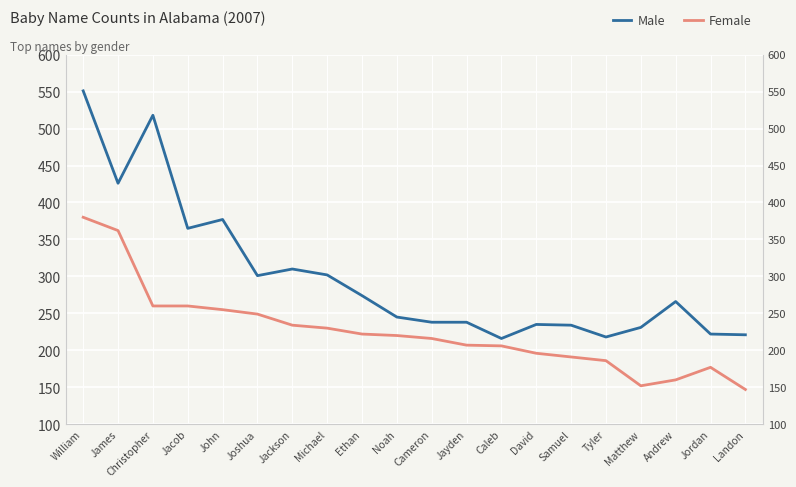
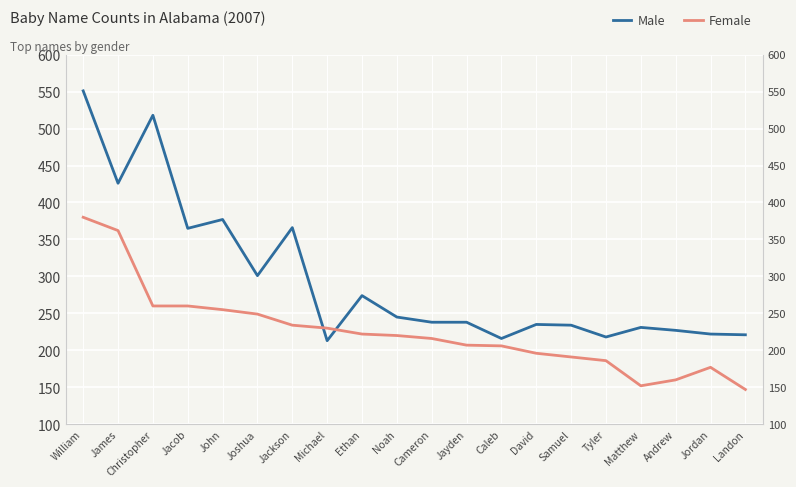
  {
    "Male": {
      "William": 550,
      "James": 430,
      "Christopher": 520,
      "Jacob": 370,
      "John": 380,
      "Joshua": 300,
-     "Jackson": 310,
-     "Michael": 300,
+     "Jackson": 370,
+     "Michael": 210,
      "Ethan": 270,
      "Noah": 250,
      "Cameron": 240,
      "Jayden": 240,
      "Caleb": 220,
      "David": 240,
      "Samuel": 230,
      "Tyler": 220,
      "Matthew": 230,
-     "Andrew": 270,
+     "Andrew": 230,
      "Jordan": 220,
      "Landon": 220
    },
    "Female": {
      "William": 380,
      "James": 360,
      "Christopher": 260,
      "Jacob": 260,
      "John": 260,
      "Joshua": 250,
      "Jackson": 230,
      "Michael": 230,
      "Ethan": 220,
      "Noah": 220,
      "Cameron": 220,
      "Jayden": 210,
      "Caleb": 210,
      "David": 200,
      "Samuel": 190,
      "Tyler": 190,
      "Matthew": 150,
      "Andrew": 160,
      "Jordan": 180,
      "Landon": 150
    }
  }
